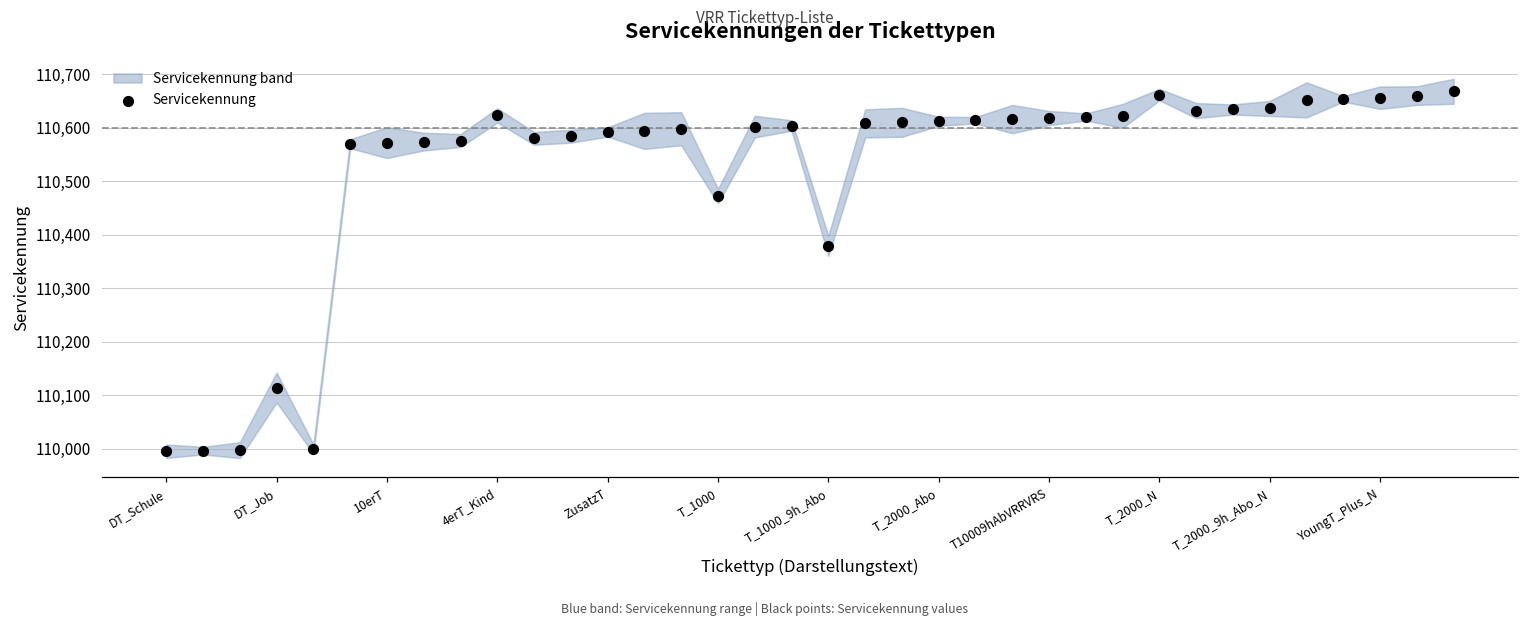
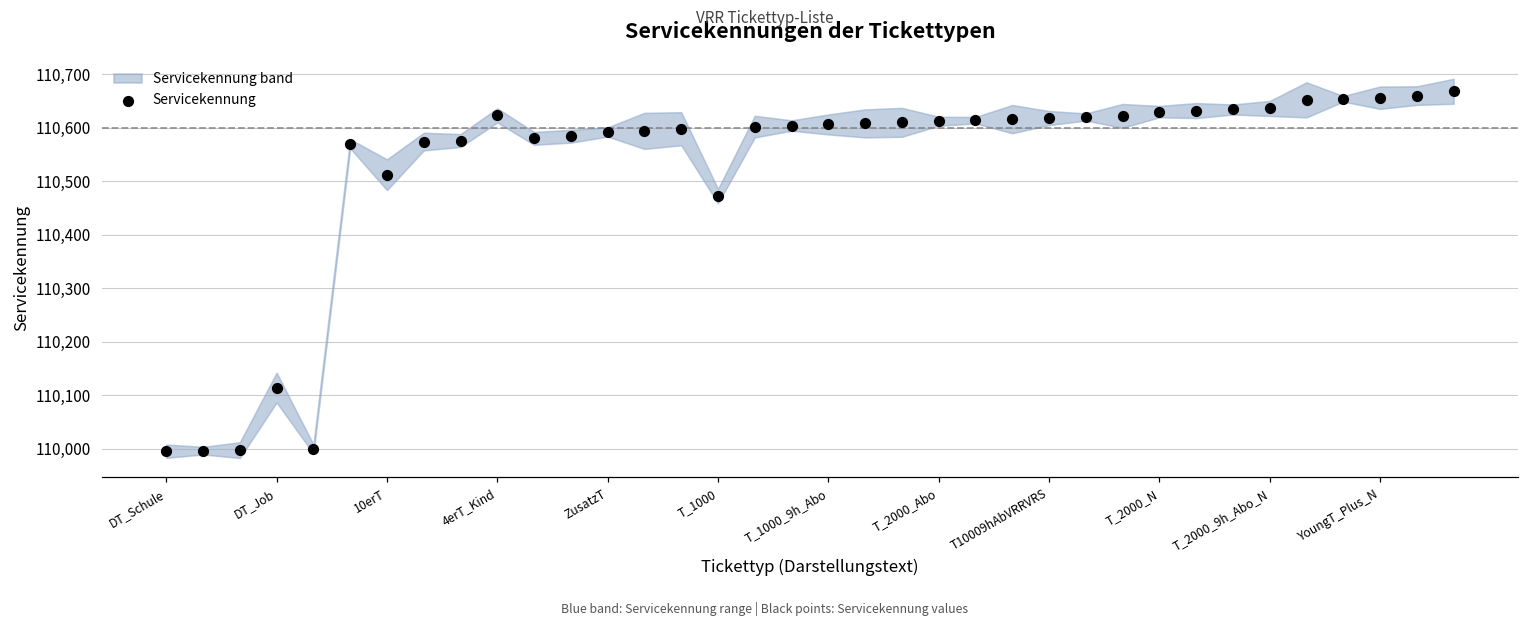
  {
    "Servicekennung": {
-     "10erT": "110,570",
-     "T_1000_9h_Abo": "110,380",
-     "T_2000_N": "110,660"
+     "10erT": "110,510",
+     "T_1000_9h_Abo": "110,610",
+     "T_2000_N": "110,630"
    }
  }
